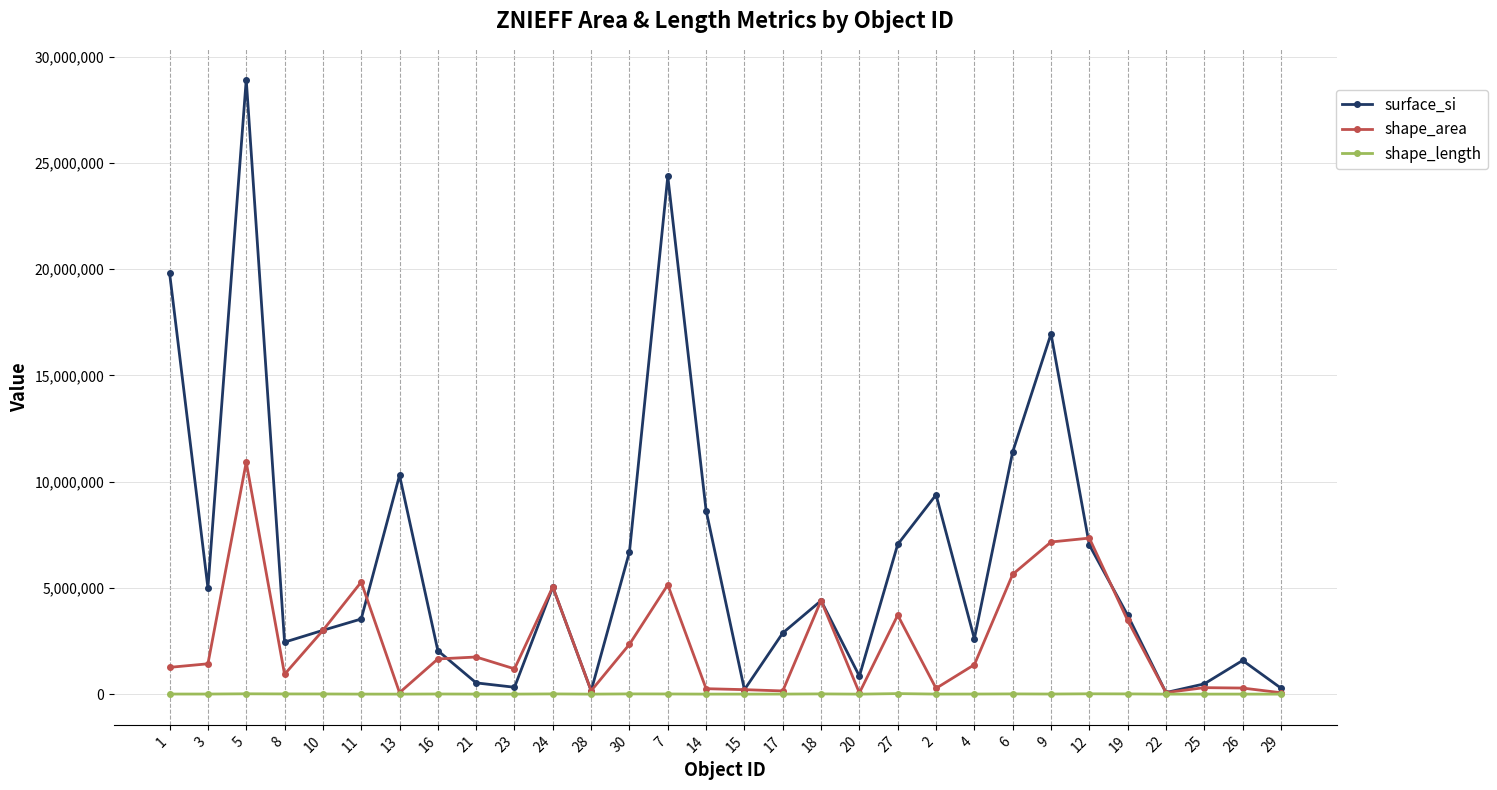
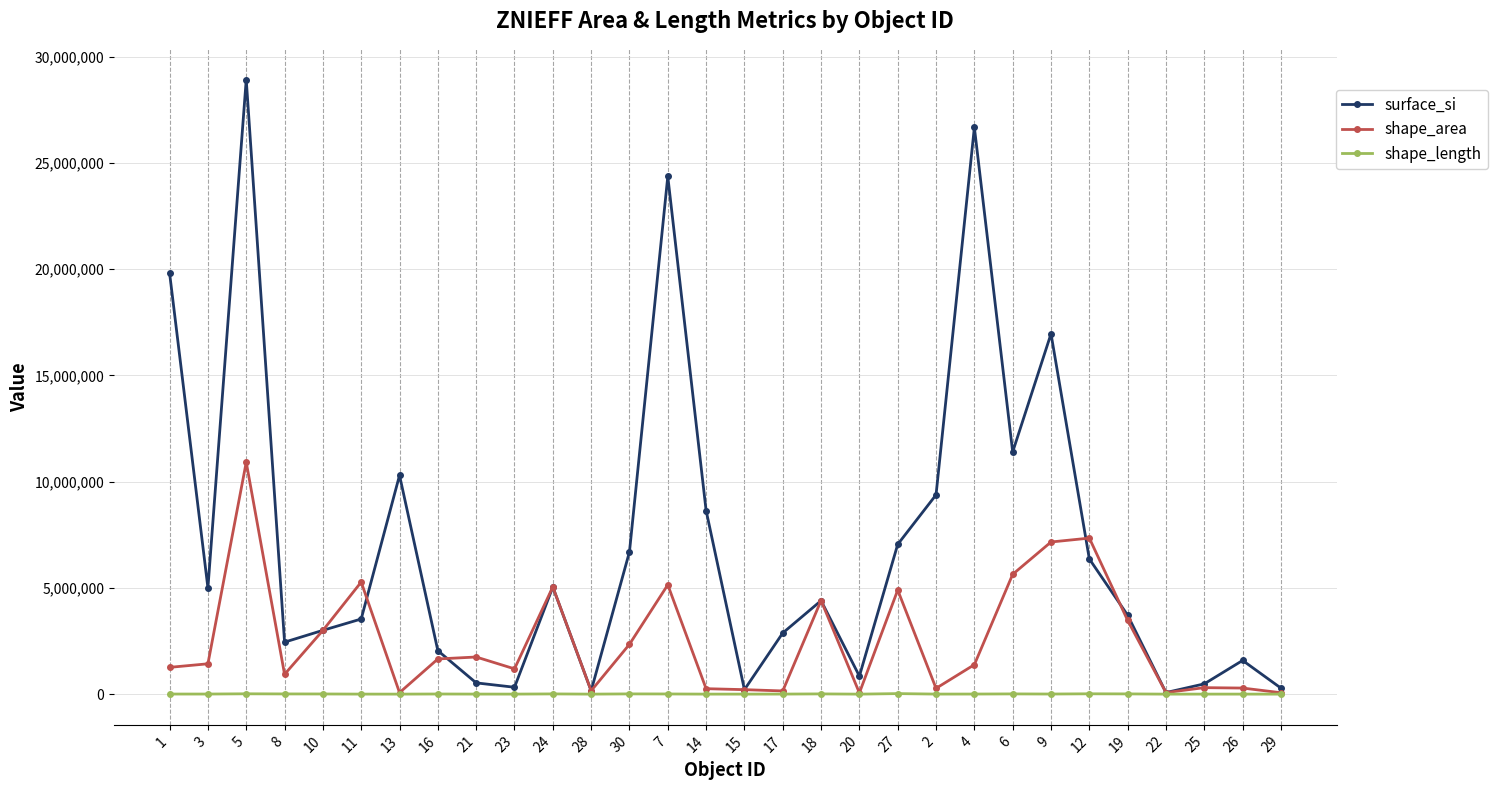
  {
    "surface_si": {
      "1": "19,800,000",
      "3": "5,000,000",
      "5": "28,900,000",
      "8": "2,400,000",
      "11": "3,500,000",
      "13": "10,300,000",
      "16": "2,000,000",
      "21": "500,000",
      "23": "300,000",
      "30": "6,700,000",
      "7": "24,400,000",
      "14": "8,600,000",
      "17": "2,900,000",
      "20": "800,000",
      "27": "7,100,000",
      "2": "9,400,000",
-     "4": "2,600,000",
+     "4": "26,700,000",
      "6": "11,400,000",
      "9": "17,000,000",
-     "12": "7,000,000",
+     "12": "6,400,000",
      "19": "3,700,000",
      "25": "500,000",
      "26": "1,600,000",
      "29": "300,000"
    },
    "shape_area": {
      "1": "1,300,000",
      "3": "1,400,000",
      "5": "10,900,000",
      "8": "900,000",
      "11": "5,300,000",
      "16": "1,700,000",
      "21": "1,700,000",
      "23": "1,200,000",
      "30": "2,300,000",
      "7": "5,100,000",
      "14": "300,000",
      "17": "200,000",
-     "27": "3,700,000",
+     "27": "4,900,000",
      "2": "300,000",
      "4": "1,400,000",
      "6": "5,600,000",
      "9": "7,200,000",
      "12": "7,300,000",
      "19": "3,500,000",
      "25": "300,000",
      "26": "300,000"
    },
    "shape_length": {
      "1": "0",
      "3": "0",
      "5": "0",
      "8": "0",
      "10": "0",
      "11": "0",
      "16": "0",
      "21": "0",
      "23": "0",
      "24": "0",
      "28": "0",
      "30": "0",
      "7": "0",
      "14": "0",
      "15": "0",
      "17": "0",
      "18": "0",
      "27": "0",
      "2": "0",
      "4": "0",
      "6": "0",
      "9": "0",
      "12": "0",
      "19": "0",
      "25": "0",
      "26": "0"
    }
  }
